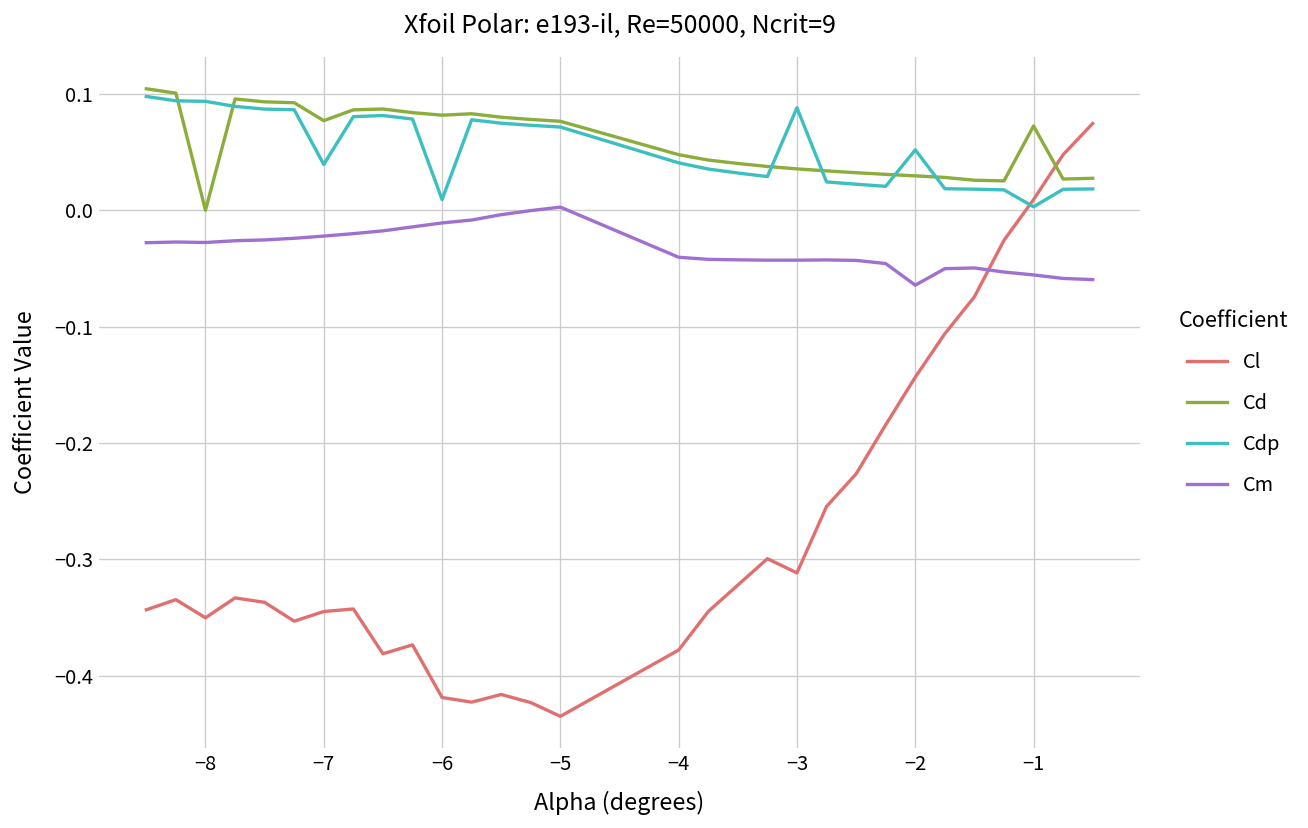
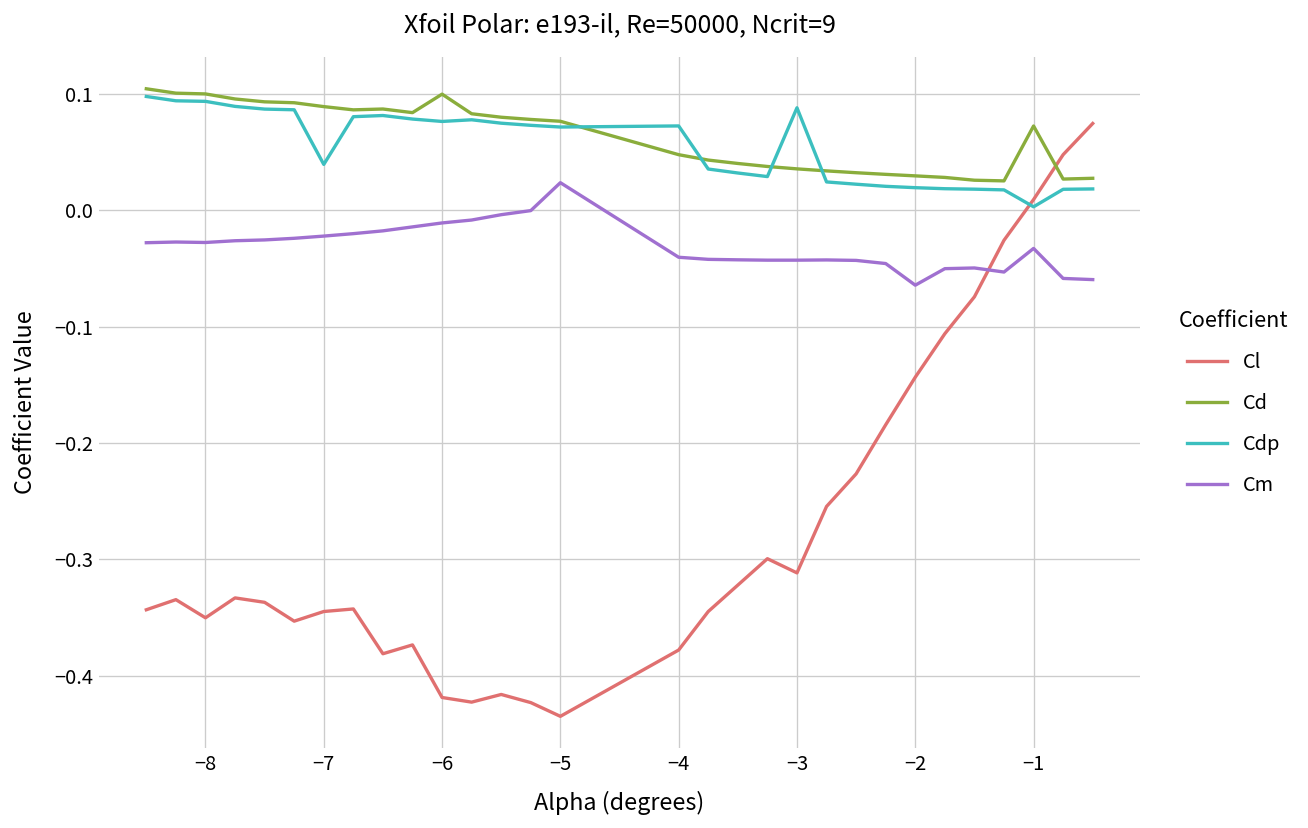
  {
    "Cl": {
      "−8": -0.35,
      "−7": -0.34,
      "−6": -0.42,
      "−5": -0.44,
      "−4": -0.38,
      "−3": -0.31,
      "−2": -0.14,
      "−1": 0.01
    },
    "Cd": {
-     "−8": 0.0,
-     "−7": 0.08,
-     "−6": 0.08,
+     "−8": 0.1,
+     "−7": 0.09,
+     "−6": 0.10,
      "−5": 0.08,
      "−4": 0.05,
      "−3": 0.04,
      "−2": 0.03,
      "−1": 0.07
    },
    "Cdp": {
      "−8": 0.09,
      "−7": 0.04,
-     "−6": 0.01,
+     "−6": 0.08,
      "−5": 0.07,
-     "−4": 0.04,
+     "−4": 0.07,
      "−3": 0.09,
-     "−2": 0.05,
+     "−2": 0.02,
      "−1": 0.00
    },
    "Cm": {
      "−8": -0.03,
      "−7": -0.02,
      "−6": -0.01,
-     "−5": 0.00,
+     "−5": 0.02,
      "−4": -0.04,
      "−3": -0.04,
      "−2": -0.06,
-     "−1": -0.06
+     "−1": -0.03
    }
  }
